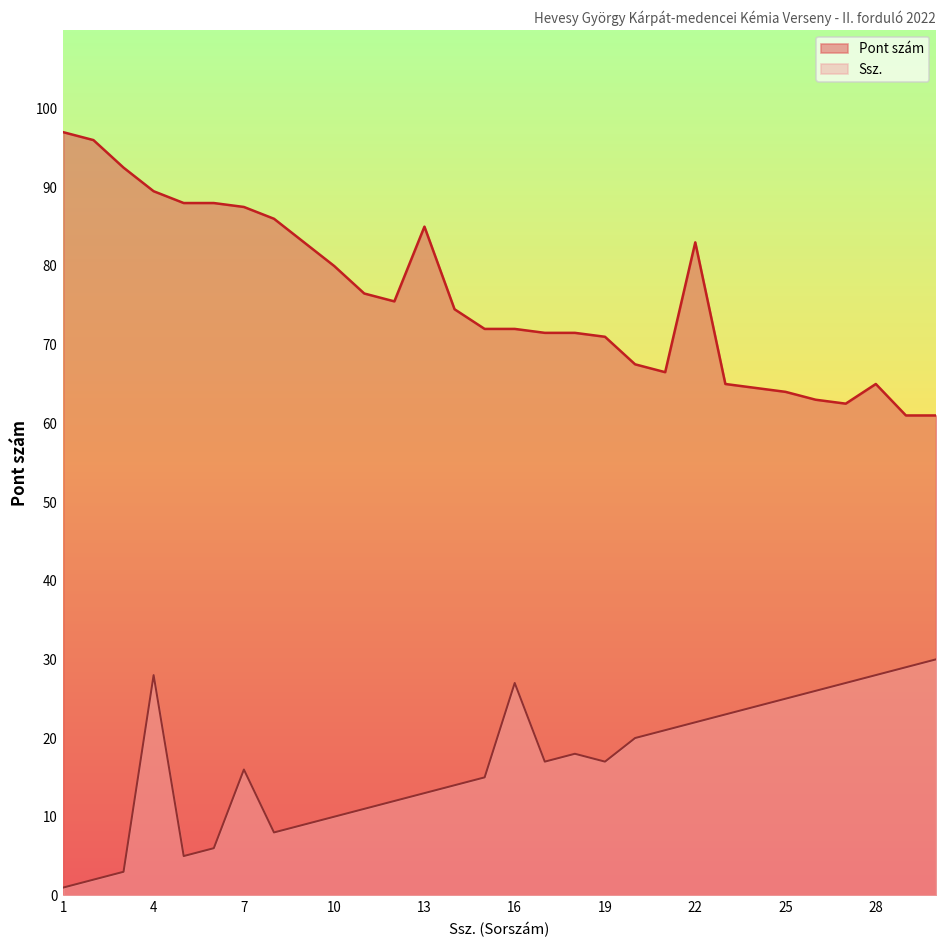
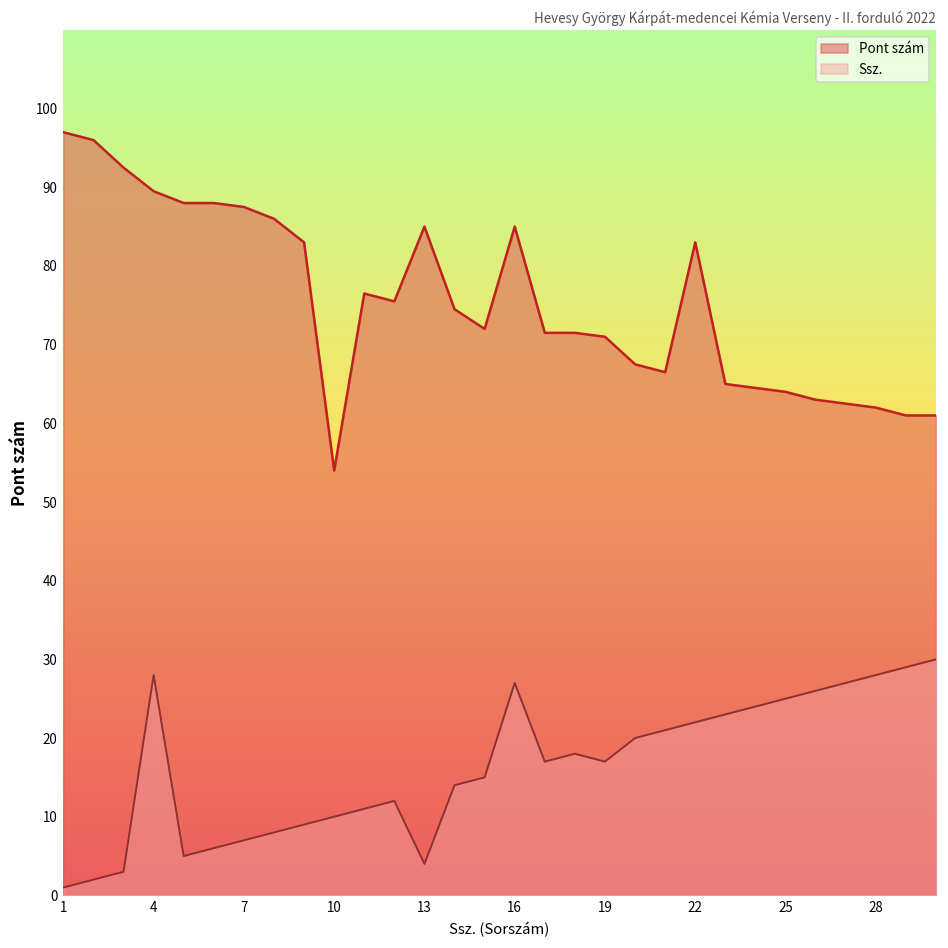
  {
    "Pont szám": {
      "1": 97,
      "4": 90,
      "7": 88,
-     "10": 80,
+     "10": 54,
      "13": 85,
-     "16": 72,
+     "16": 85,
      "19": 71,
      "22": 83,
      "25": 64,
-     "28": 65
+     "28": 62
    },
    "Ssz.": {
      "1": 1,
      "4": 28,
-     "7": 16,
+     "7": 7,
      "10": 10,
-     "13": 13,
+     "13": 4,
      "16": 27,
      "19": 17,
      "22": 22,
      "25": 25,
      "28": 28
    }
  }
